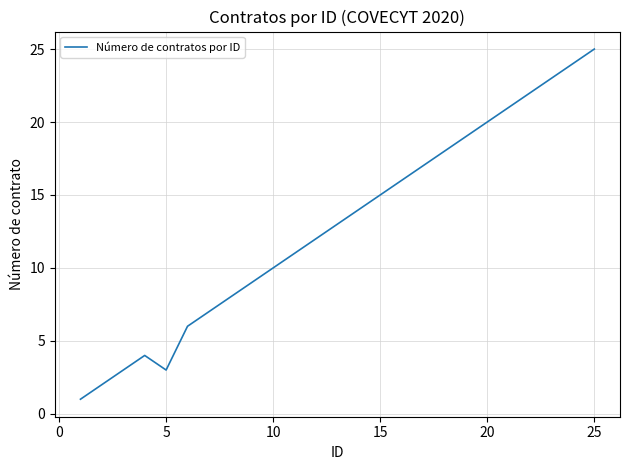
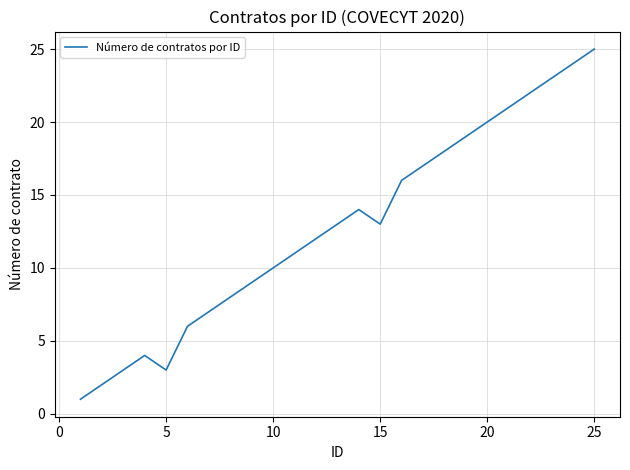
  {
    "5": 3,
    "10": 10,
-   "15": 15,
+   "15": 13,
    "20": 20,
    "25": 25
  }
